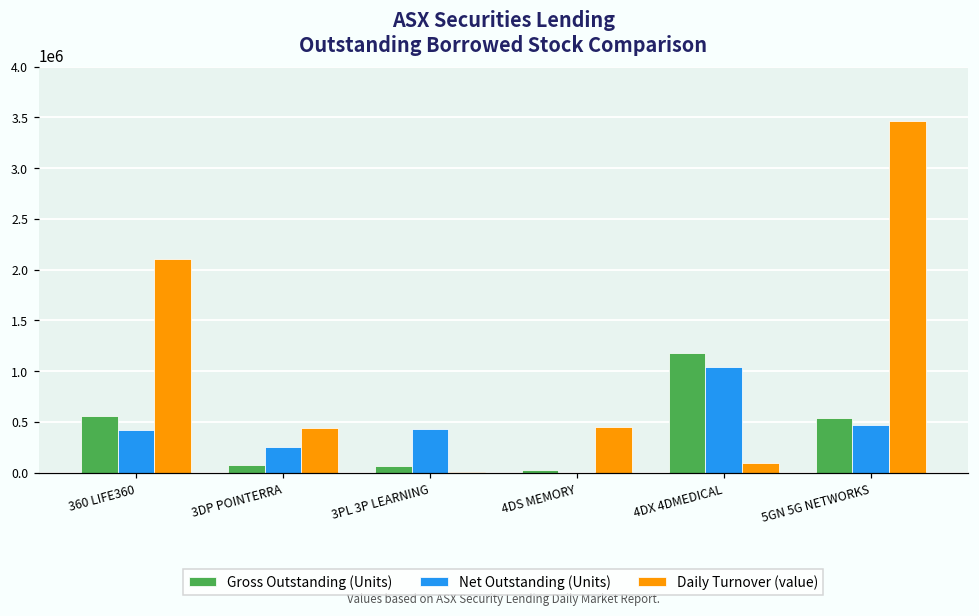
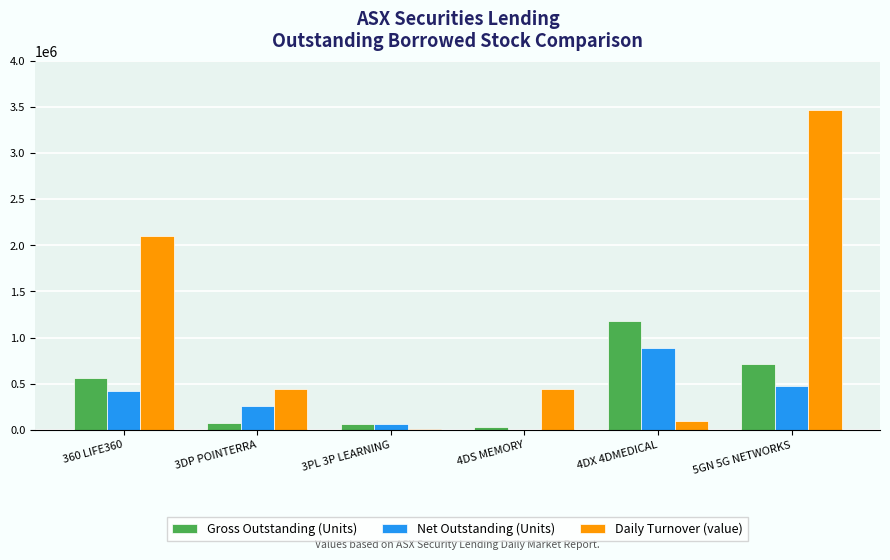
  {
    "Gross Outstanding (Units)": {
      "360 LIFE360": 600000,
      "3DP POINTERRA": 100000,
      "3PL 3P LEARNING": 100000,
      "4DS MEMORY": 0,
      "4DX 4DMEDICAL": 1200000,
-     "5GN 5G NETWORKS": 500000
+     "5GN 5G NETWORKS": 700000
    },
    "Net Outstanding (Units)": {
      "360 LIFE360": 400000,
      "3DP POINTERRA": 300000,
-     "3PL 3P LEARNING": 400000,
+     "3PL 3P LEARNING": 100000,
      "4DS MEMORY": 0,
-     "4DX 4DMEDICAL": 1000000,
+     "4DX 4DMEDICAL": 900000,
      "5GN 5G NETWORKS": 500000
    },
    "Daily Turnover (value)": {
      "360 LIFE360": 2100000,
      "3DP POINTERRA": 400000,
      "4DS MEMORY": 400000,
      "4DX 4DMEDICAL": 100000,
      "5GN 5G NETWORKS": 3500000
    }
  }
